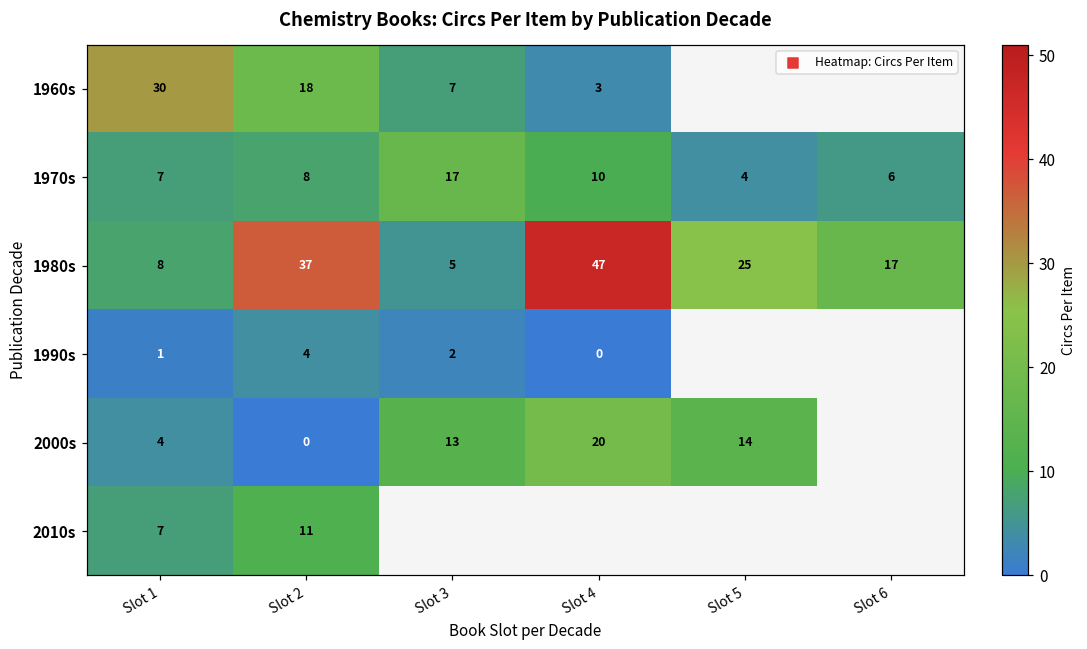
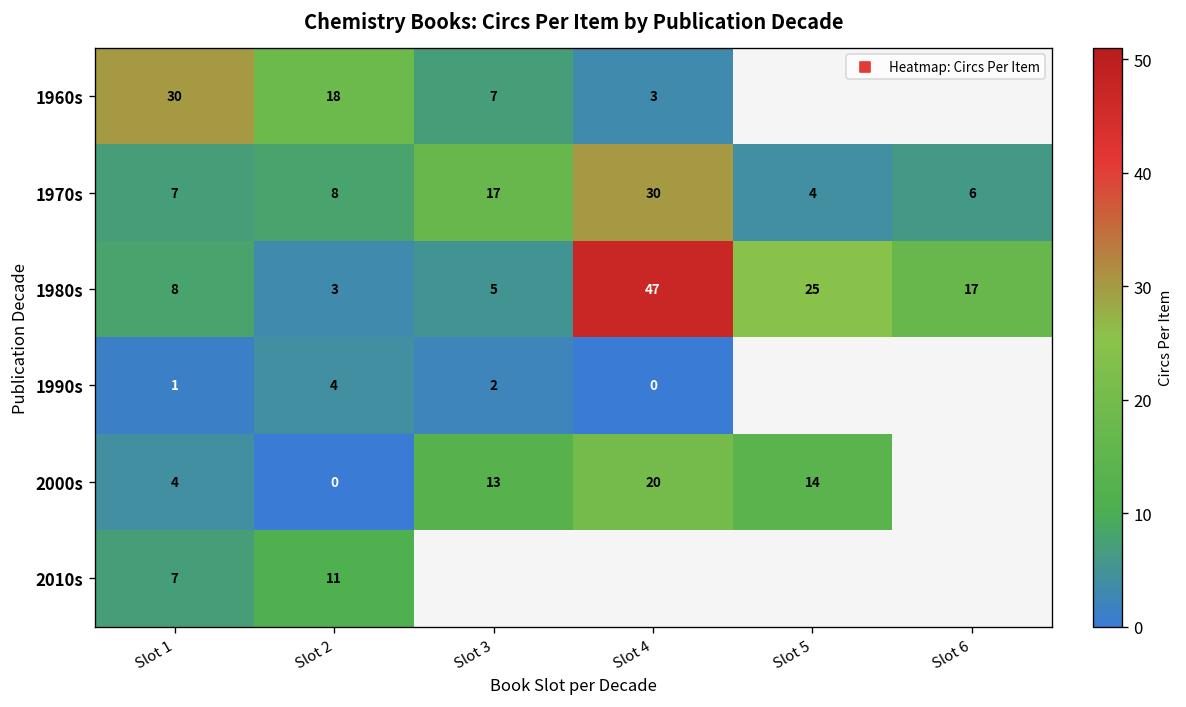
  {
    "1960s": {
      "Slot 1": 30,
      "Slot 2": 18,
      "Slot 3": 7,
      "Slot 4": 3
    },
    "1970s": {
      "Slot 1": 7,
      "Slot 2": 8,
      "Slot 3": 17,
-     "Slot 4": 10,
+     "Slot 4": 30,
      "Slot 5": 4,
      "Slot 6": 6
    },
    "1980s": {
      "Slot 1": 8,
-     "Slot 2": 37,
+     "Slot 2": 3,
      "Slot 3": 5,
      "Slot 4": 47,
      "Slot 5": 25,
      "Slot 6": 17
    },
    "1990s": {
      "Slot 1": 1,
      "Slot 2": 4,
      "Slot 3": 2,
      "Slot 4": 0
    },
    "2000s": {
      "Slot 1": 4,
      "Slot 2": 0,
      "Slot 3": 13,
      "Slot 4": 20,
      "Slot 5": 14
    },
    "2010s": {
      "Slot 1": 7,
      "Slot 2": 11
    }
  }
